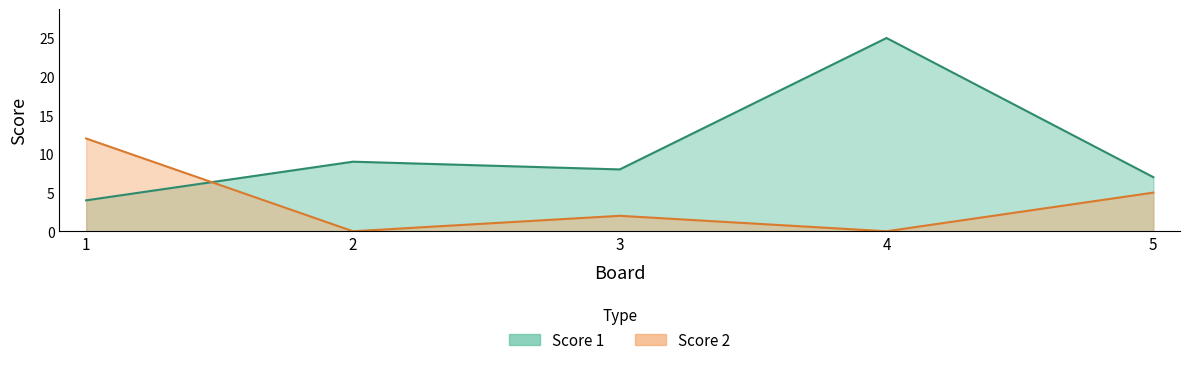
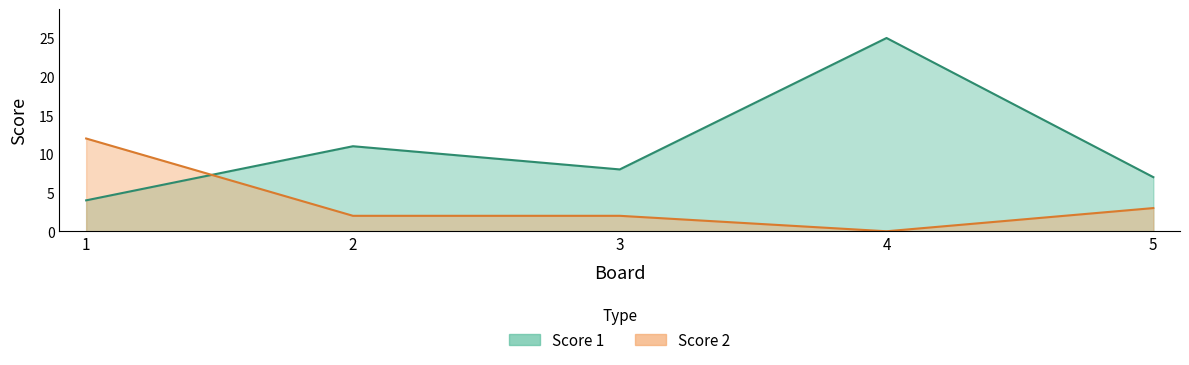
  {
    "Score 1": {
      "1": 4,
-     "2": 9,
+     "2": 11,
      "3": 8,
      "4": 25,
      "5": 7
    },
    "Score 2": {
      "1": 12,
-     "2": 0,
+     "2": 2,
      "3": 2,
      "4": 0,
-     "5": 5
+     "5": 3
    }
  }
